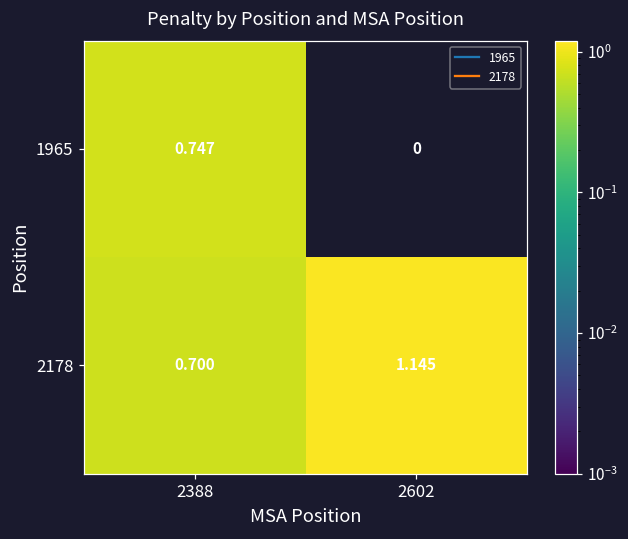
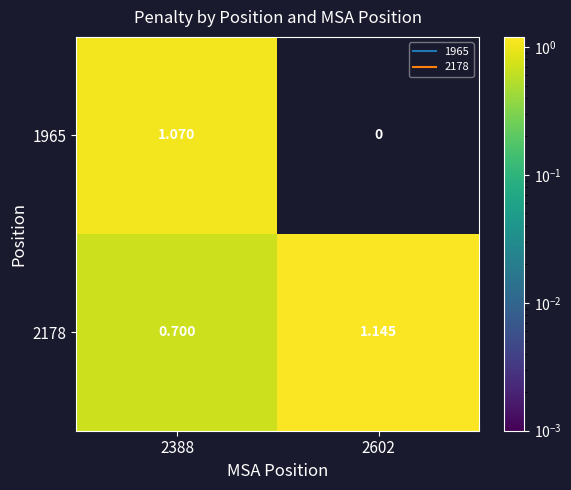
  {
    "1965": {
-     "2388": 0.747,
+     "2388": 1.070,
      "2602": 0
    },
    "2178": {
      "2388": 0.700,
      "2602": 1.145
    }
  }
